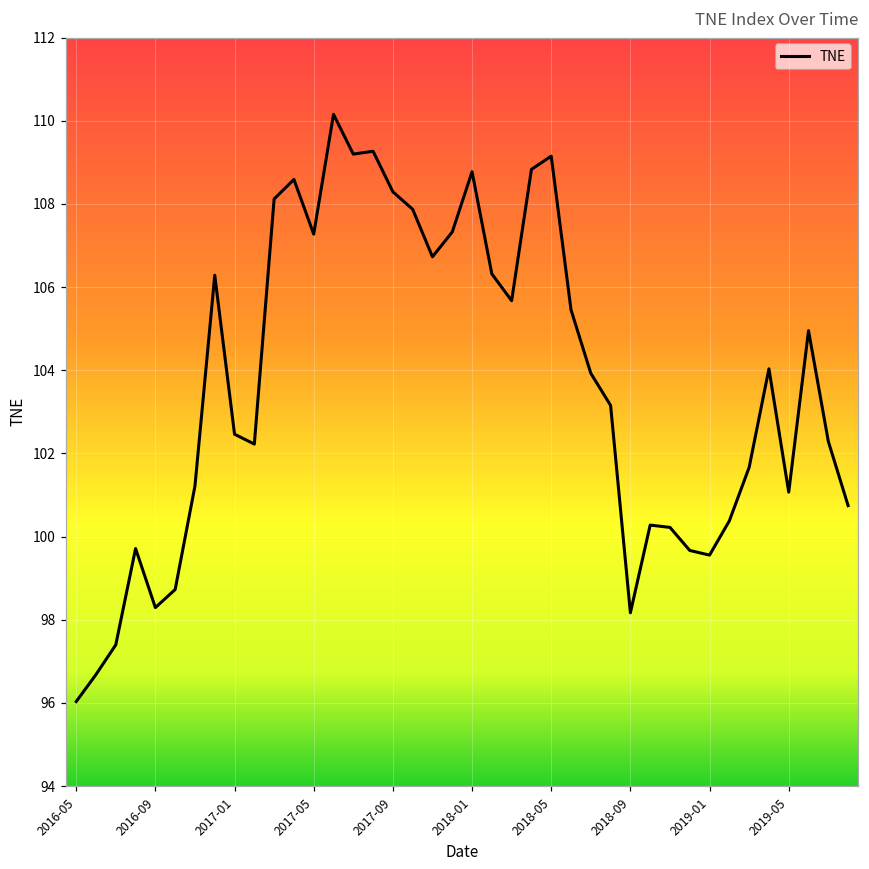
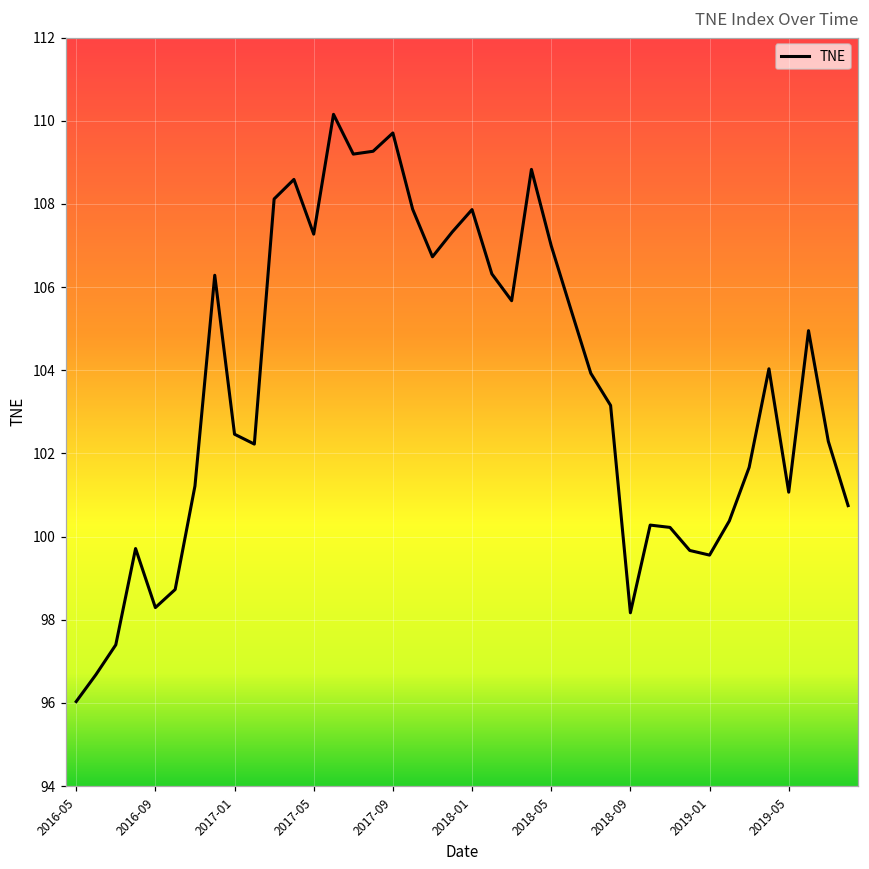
  {
    "2016-05": 96.0,
    "2016-09": 98.3,
    "2017-01": 102.5,
    "2017-05": 107.3,
-   "2017-09": 108.3,
-   "2018-01": 108.8,
-   "2018-05": 109.1,
+   "2017-09": 109.7,
+   "2018-01": 107.9,
+   "2018-05": 107.0,
    "2018-09": 98.2,
    "2019-01": 99.6,
    "2019-05": 101.1
  }
